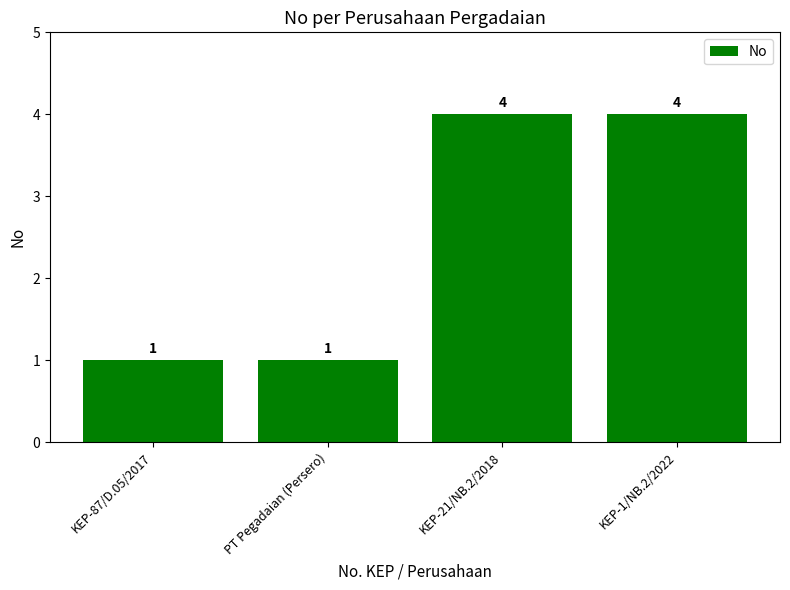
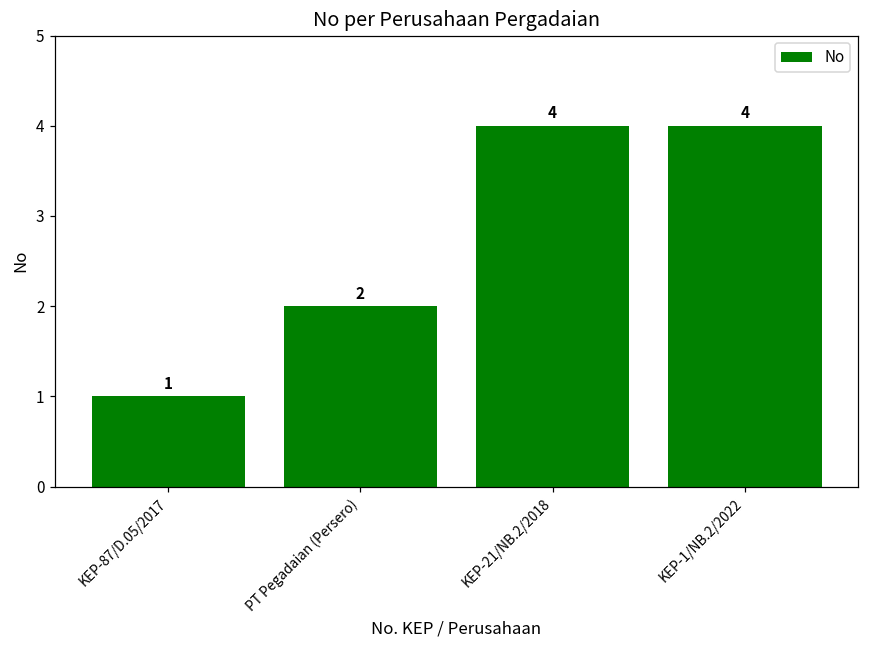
  {
    "KEP-87/D.05/2017": 1,
-   "PT Pegadaian (Persero)": 1,
+   "PT Pegadaian (Persero)": 2,
    "KEP-21/NB.2/2018": 4,
    "KEP-1/NB.2/2022": 4
  }
